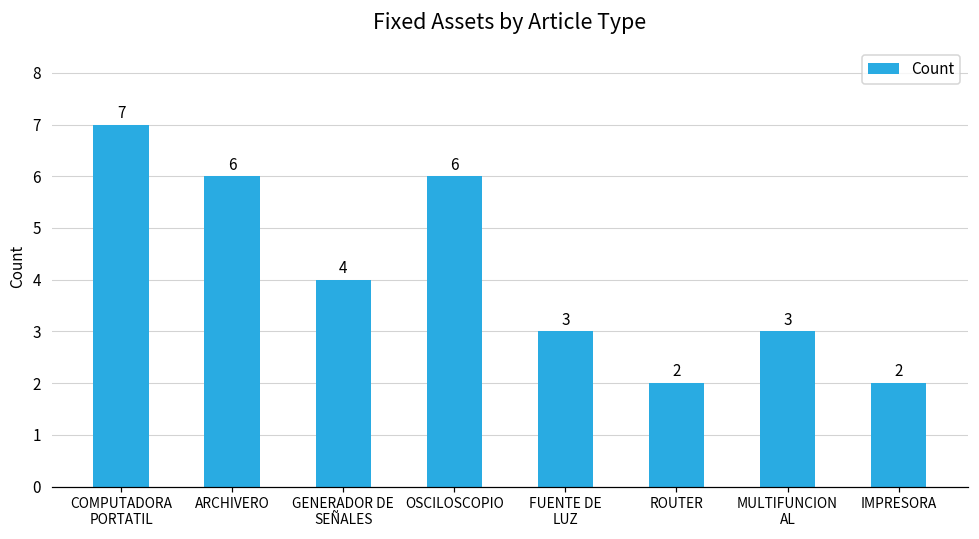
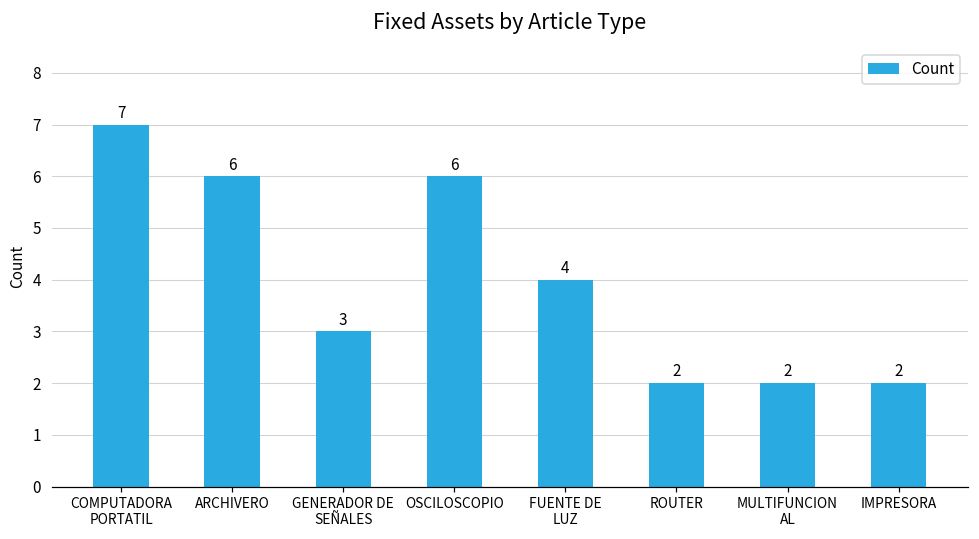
  {
    "COMPUTADORA PORTATIL": 7,
    "ARCHIVERO": 6,
-   "GENERADOR DE SEÑALES": 4,
+   "GENERADOR DE SEÑALES": 3,
    "OSCILOSCOPIO": 6,
-   "FUENTE DE LUZ": 3,
+   "FUENTE DE LUZ": 4,
    "ROUTER": 2,
-   "MULTIFUNCION AL": 3,
+   "MULTIFUNCION AL": 2,
    "IMPRESORA": 2
  }
